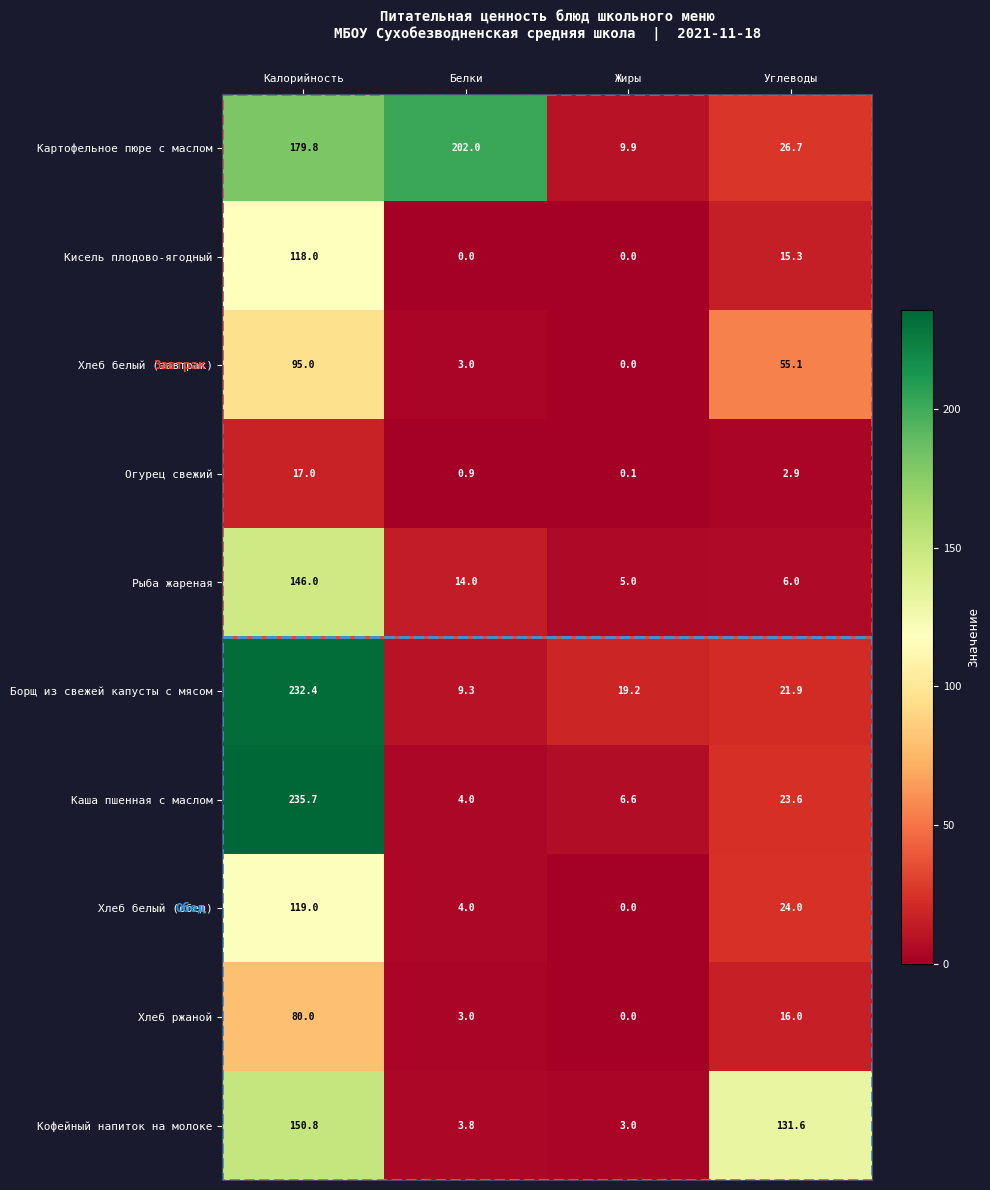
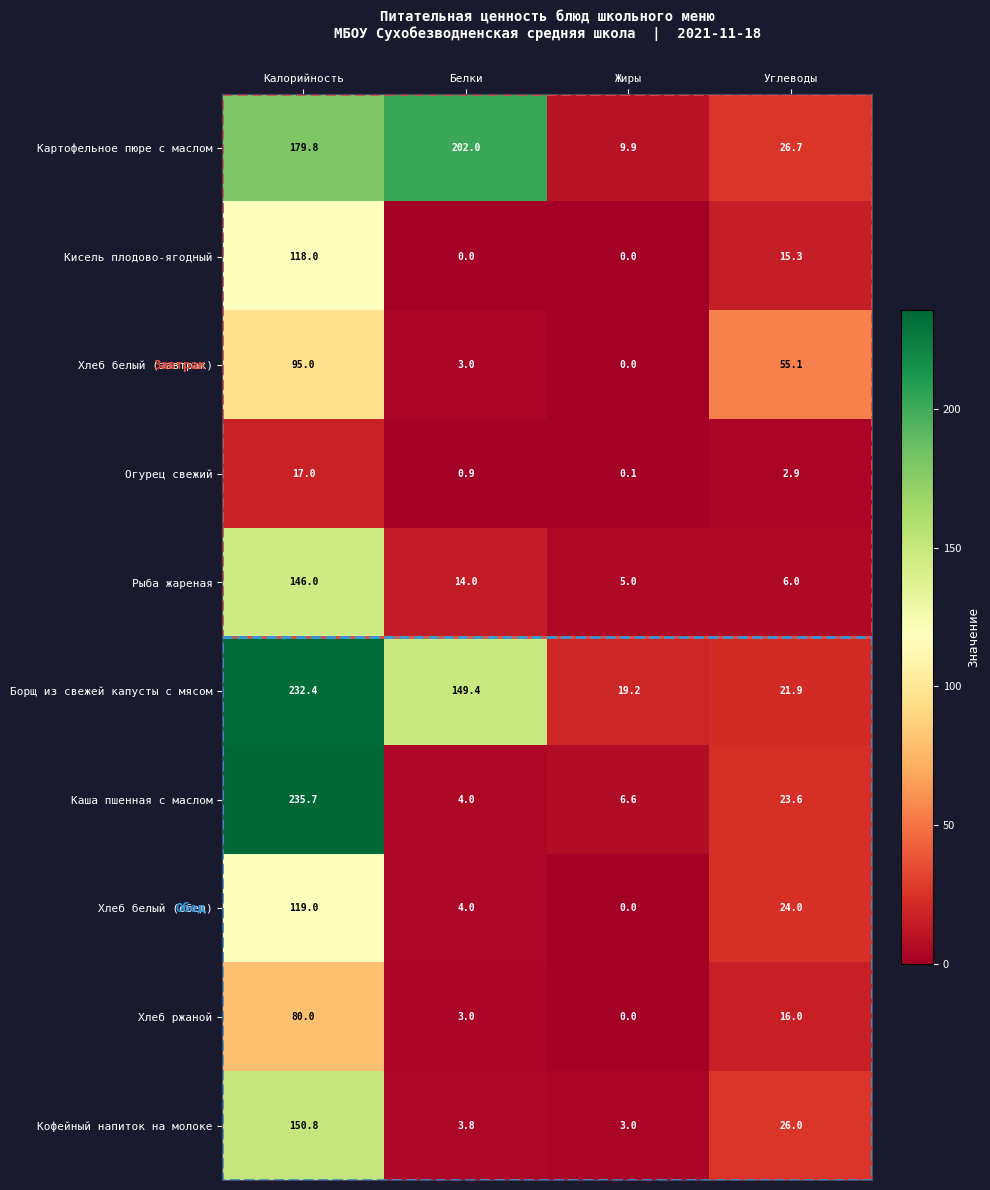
  {
    "Картофельное пюре с маслом": {
      "Калорийность": 179.8,
      "Белки": 202.0,
      "Жиры": 9.9,
      "Углеводы": 26.7
    },
    "Кисель плодово-ягодный": {
      "Калорийность": 118.0,
      "Белки": 0.0,
      "Жиры": 0.0,
      "Углеводы": 15.3
    },
    "Хлеб белый (завтрак)": {
      "Калорийность": 95.0,
      "Белки": 3.0,
      "Жиры": 0.0,
      "Углеводы": 55.1
    },
    "Огурец свежий": {
      "Калорийность": 17.0,
      "Белки": 0.9,
      "Жиры": 0.1,
      "Углеводы": 2.9
    },
    "Рыба жареная": {
      "Калорийность": 146.0,
      "Белки": 14.0,
      "Жиры": 5.0,
      "Углеводы": 6.0
    },
    "Борщ из свежей капусты с мясом": {
      "Калорийность": 232.4,
-     "Белки": 9.3,
+     "Белки": 149.4,
      "Жиры": 19.2,
      "Углеводы": 21.9
    },
    "Каша пшенная с маслом": {
      "Калорийность": 235.7,
      "Белки": 4.0,
      "Жиры": 6.6,
      "Углеводы": 23.6
    },
    "Хлеб белый (обед)": {
      "Калорийность": 119.0,
      "Белки": 4.0,
      "Жиры": 0.0,
      "Углеводы": 24.0
    },
    "Хлеб ржаной": {
      "Калорийность": 80.0,
      "Белки": 3.0,
      "Жиры": 0.0,
      "Углеводы": 16.0
    },
    "Кофейный напиток на молоке": {
      "Калорийность": 150.8,
      "Белки": 3.8,
      "Жиры": 3.0,
-     "Углеводы": 131.6
+     "Углеводы": 26.0
    }
  }
